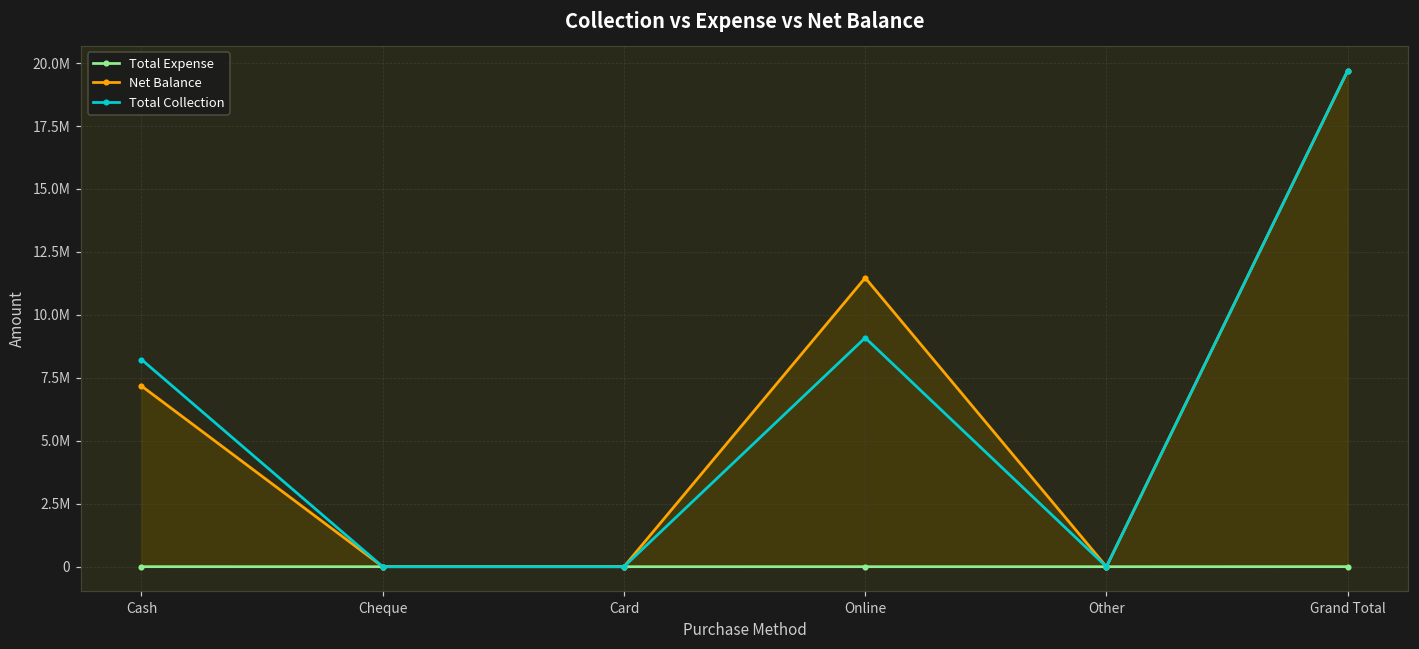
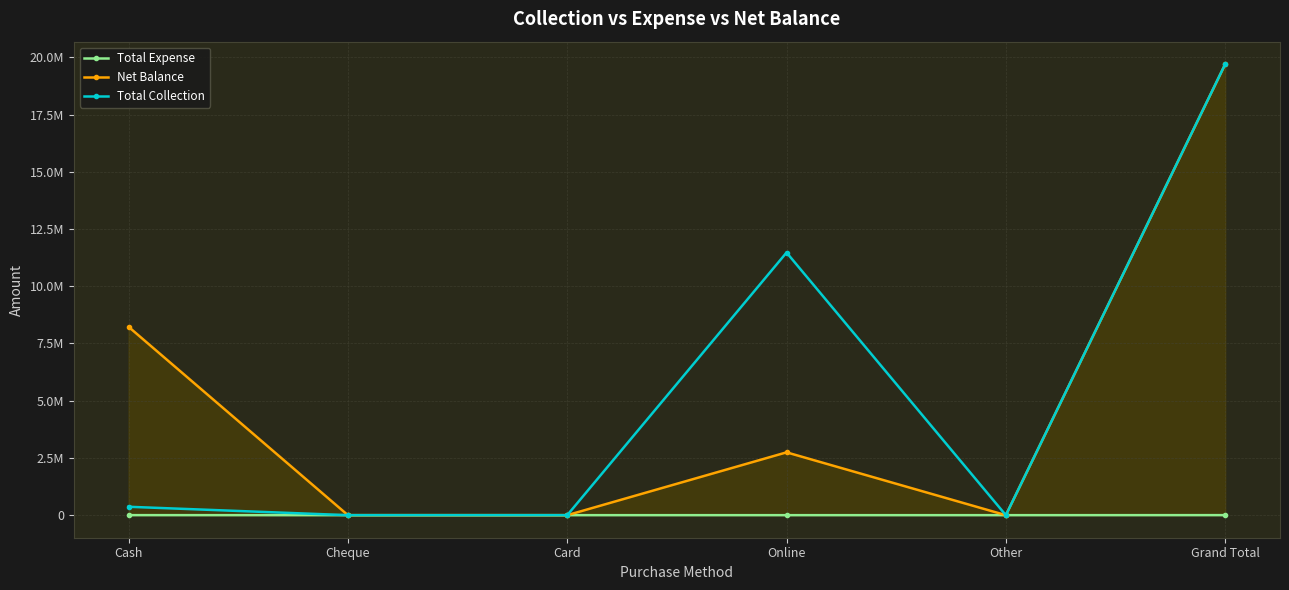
  {
    "Total Expense": {
      "Cash": 0,
      "Online": 0,
      "Grand Total": 0
    },
    "Net Balance": {
-     "Cash": 7200000,
-     "Online": 11500000
+     "Cash": 8200000,
+     "Online": 2700000
    },
    "Total Collection": {
-     "Cash": 8200000,
-     "Online": 9100000
+     "Cash": 400000,
+     "Online": 11500000
    }
  }
